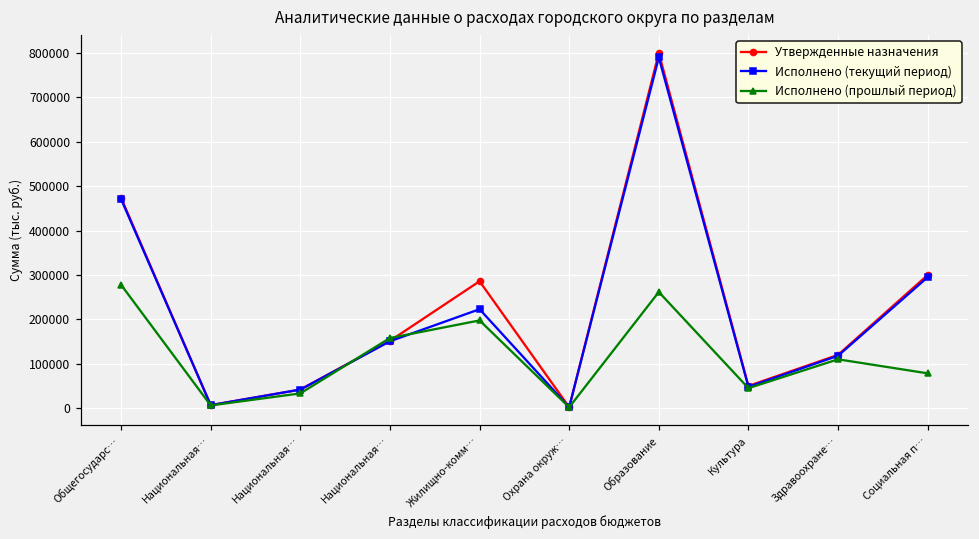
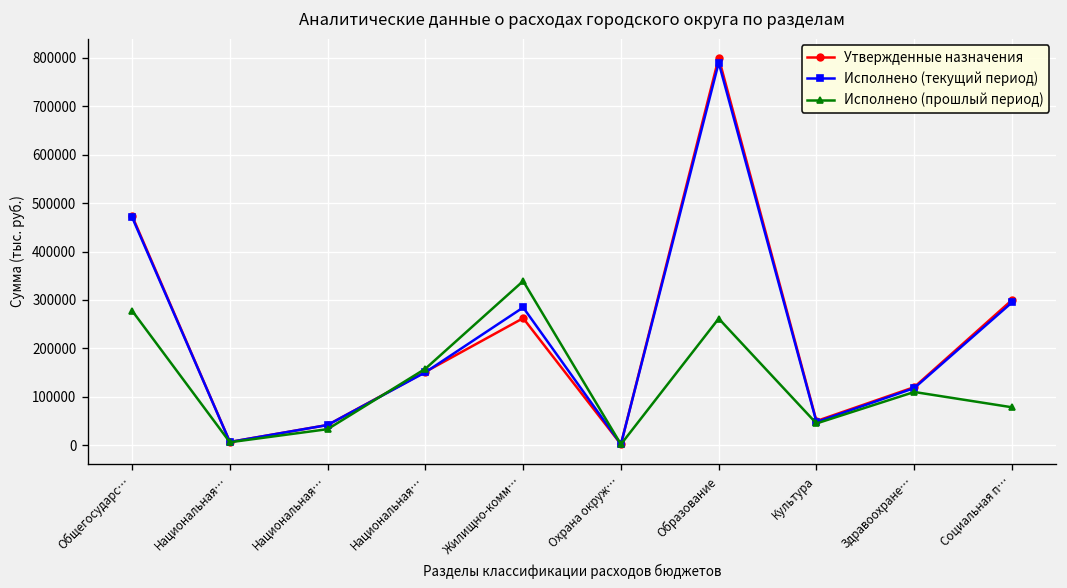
  {
    "Утвержденные назначения": {
-     "Жилищно-комм…": 290000,
+     "Жилищно-комм…": 260000,
      "Образование": 800000
    },
    "Исполнено (текущий период)": {
-     "Жилищно-комм…": 220000,
+     "Жилищно-комм…": 280000,
      "Образование": 790000
    },
    "Исполнено (прошлый период)": {
      "Общегосударс…": 280000,
-     "Жилищно-комм…": 200000,
+     "Жилищно-комм…": 340000,
      "Образование": 260000,
      "Здравоохране…": 110000,
      "Социальная п…": 80000
    }
  }
